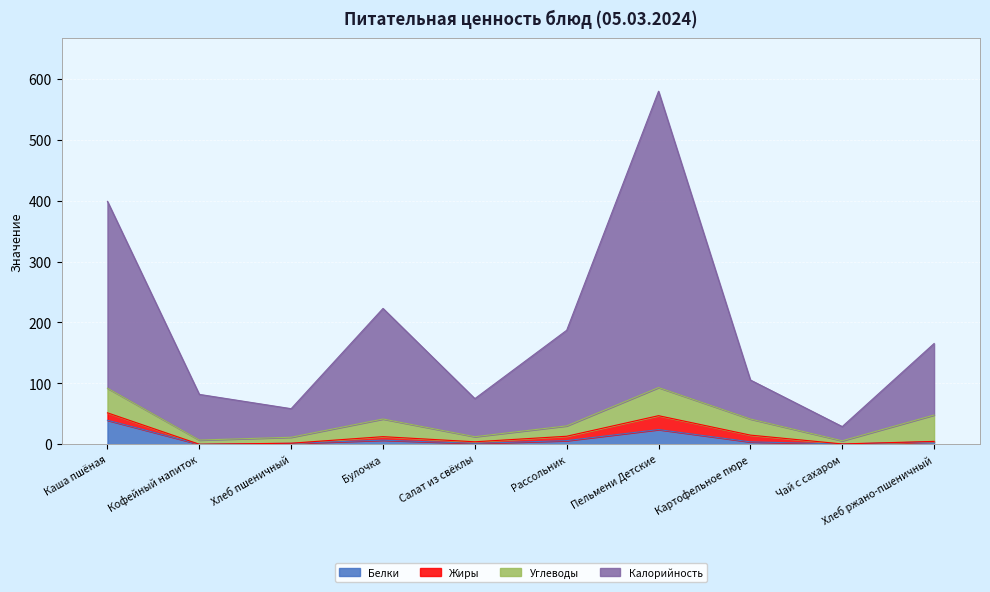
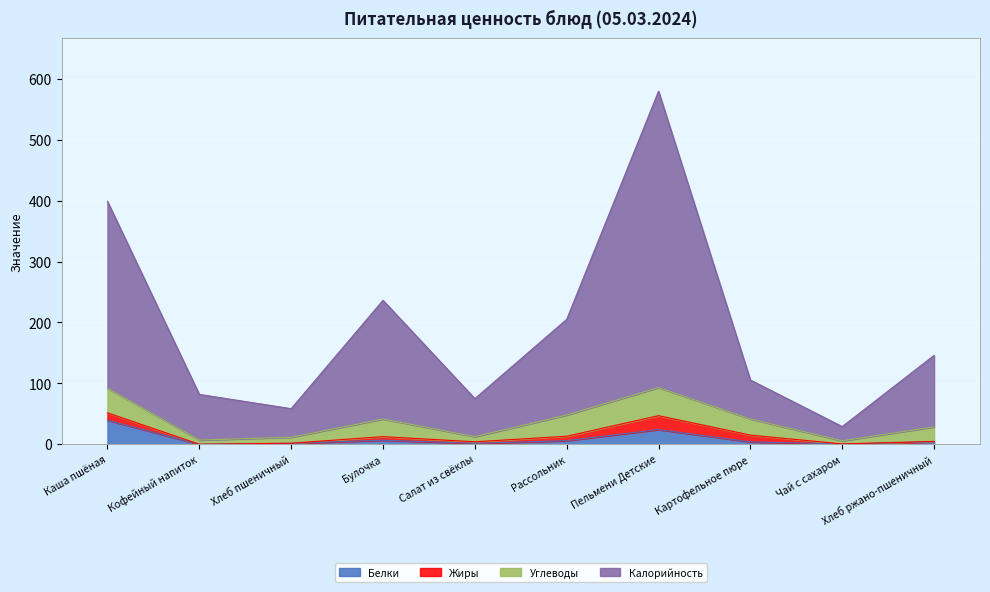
  {
    "Белки": {
      "Каша пшёная": 40,
      "Булочка": 10,
      "Рассольник": 10,
      "Пельмени Детские": 20,
      "Картофельное пюре": 0
    },
    "Жиры": {
      "Каша пшёная": 10,
      "Булочка": 10,
      "Рассольник": 10,
      "Пельмени Детские": 20,
      "Картофельное пюре": 10
    },
    "Углеводы": {
      "Каша пшёная": 40,
      "Кофейный напиток": 10,
      "Хлеб пшеничный": 10,
      "Булочка": 30,
      "Салат из свёклы": 10,
-     "Рассольник": 20,
+     "Рассольник": 30,
      "Пельмени Детские": 50,
      "Картофельное пюре": 30,
      "Чай с сахаром": 10,
-     "Хлеб ржано-пшеничный": 40
+     "Хлеб ржано-пшеничный": 20
    },
    "Калорийность": {
      "Каша пшёная": 310,
      "Кофейный напиток": 80,
      "Хлеб пшеничный": 50,
-     "Булочка": 180,
+     "Булочка": 190,
      "Салат из свёклы": 60,
      "Рассольник": 160,
      "Пельмени Детские": 490,
      "Картофельное пюре": 60,
      "Чай с сахаром": 20,
      "Хлеб ржано-пшеничный": 120
    }
  }
